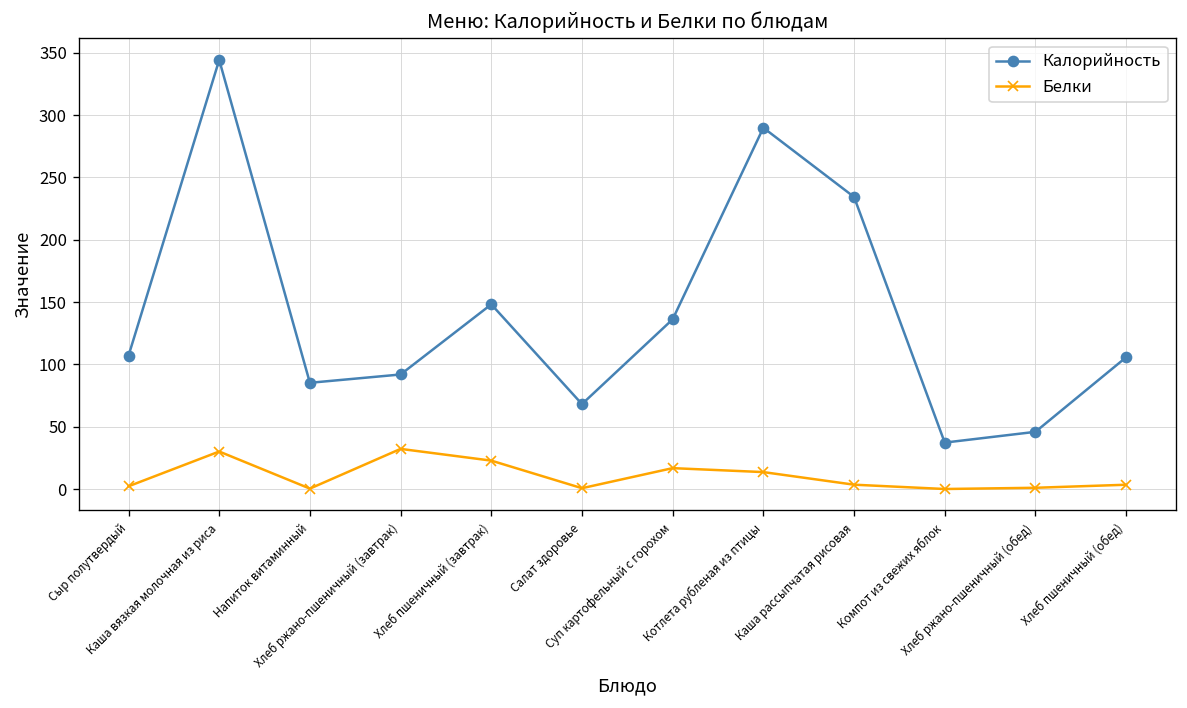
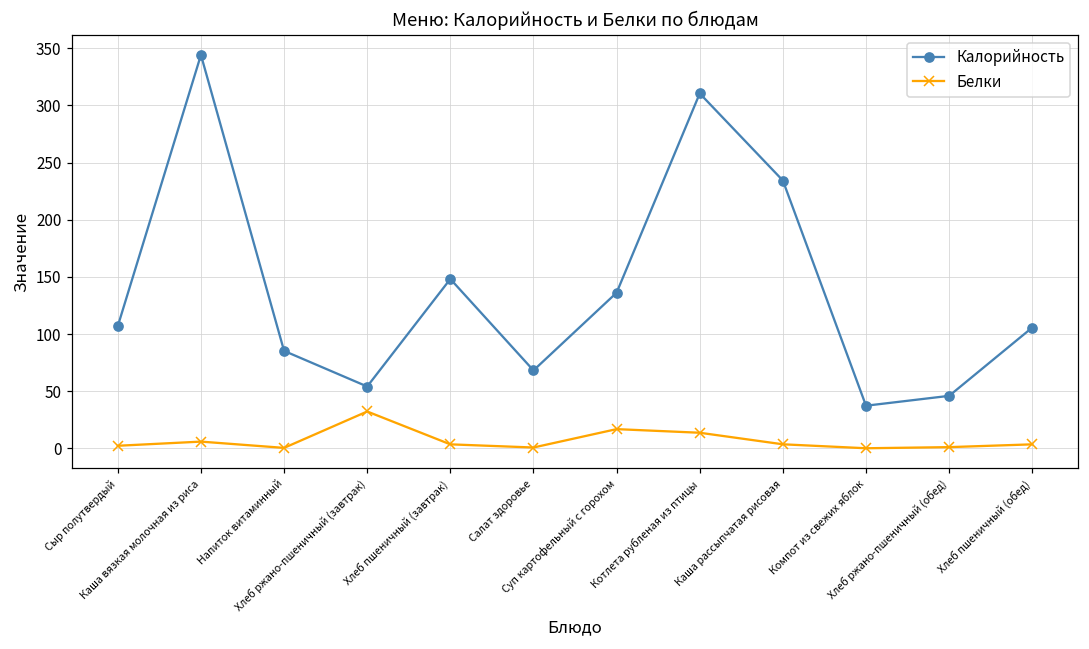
  {
    "Калорийность": {
      "Сыр полутвердый": 107,
      "Каша вязкая молочная из риса": 344,
      "Напиток витаминный": 85,
-     "Хлеб ржано-пшеничный (завтрак)": 92,
+     "Хлеб ржано-пшеничный (завтрак)": 54,
      "Хлеб пшеничный (завтрак)": 148,
      "Салат здоровье": 68,
      "Суп картофельный с горохом": 136,
-     "Котлета рубленая из птицы": 290,
+     "Котлета рубленая из птицы": 311,
      "Каша рассыпчатая рисовая": 234,
      "Компот из свежих яблок": 37,
      "Хлеб ржано-пшеничный (обед)": 46,
      "Хлеб пшеничный (обед)": 106
    },
    "Белки": {
      "Сыр полутвердый": 2,
-     "Каша вязкая молочная из риса": 30,
+     "Каша вязкая молочная из риса": 6,
      "Напиток витаминный": 0,
      "Хлеб ржано-пшеничный (завтрак)": 32,
-     "Хлеб пшеничный (завтрак)": 23,
+     "Хлеб пшеничный (завтрак)": 4,
      "Салат здоровье": 1,
      "Суп картофельный с горохом": 17,
      "Котлета рубленая из птицы": 14,
      "Каша рассыпчатая рисовая": 4,
      "Компот из свежих яблок": 0,
      "Хлеб ржано-пшеничный (обед)": 1,
      "Хлеб пшеничный (обед)": 4
    }
  }
